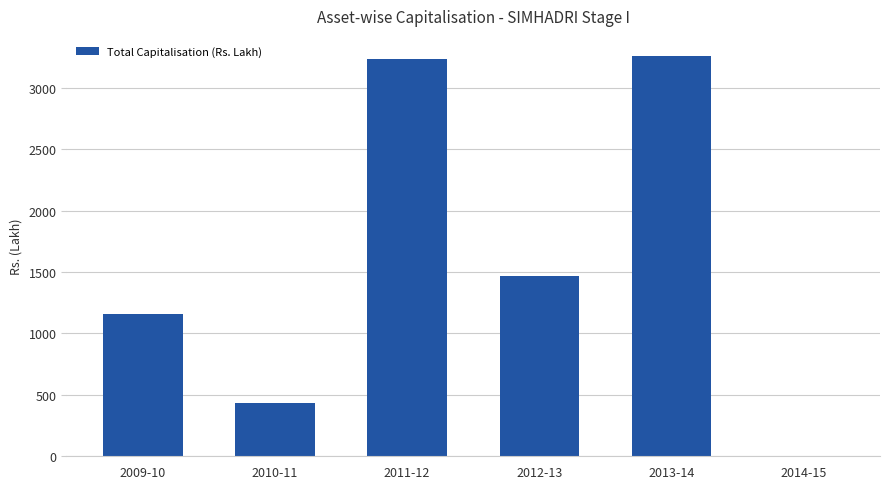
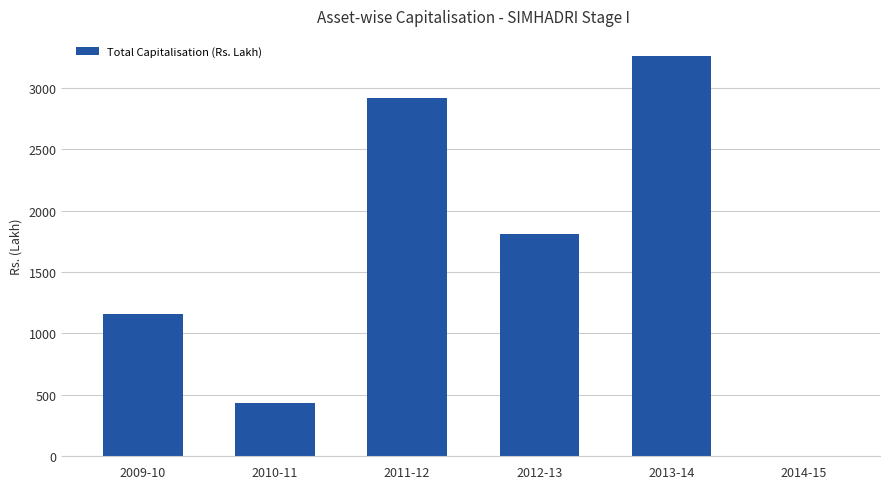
  {
    "2009-10": 1160,
    "2010-11": 430,
-   "2011-12": 3230,
-   "2012-13": 1470,
+   "2011-12": 2920,
+   "2012-13": 1810,
    "2013-14": 3260,
    "2014-15": 0
  }
